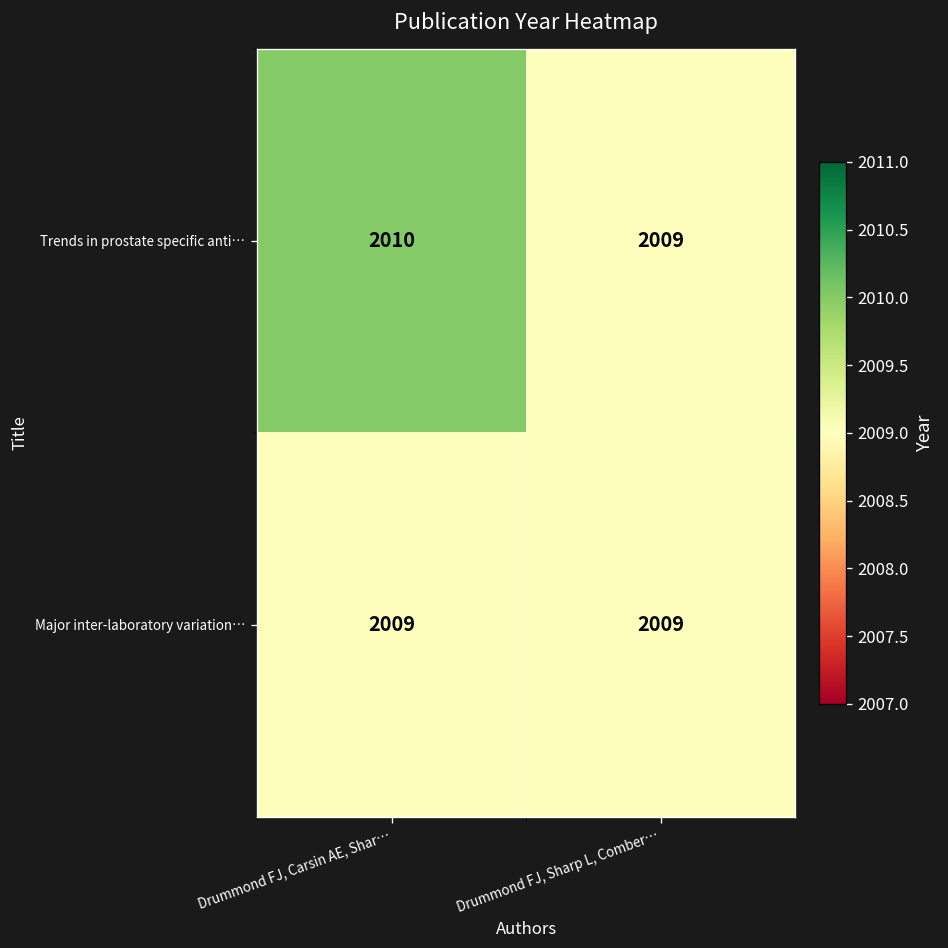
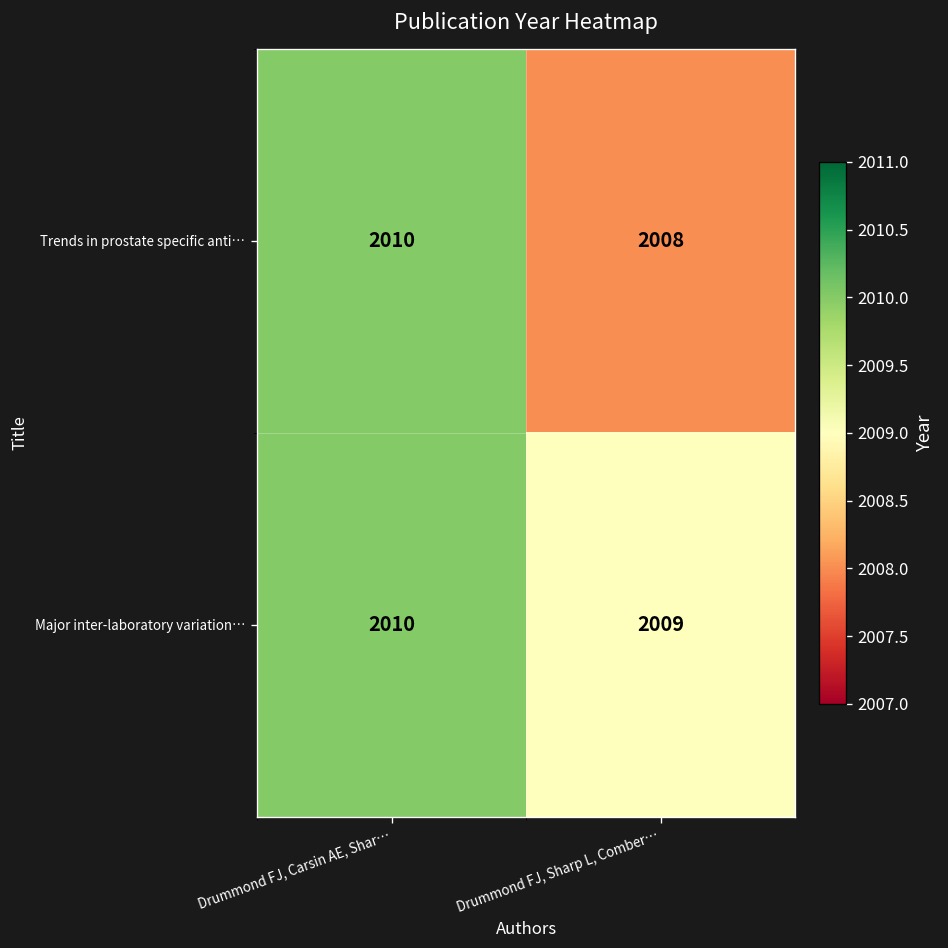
  {
    "Trends in prostate specific anti…": {
      "Drummond FJ, Carsin AE, Shar…": 2010,
-     "Drummond FJ, Sharp L, Comber…": 2009
+     "Drummond FJ, Sharp L, Comber…": 2008
    },
    "Major inter-laboratory variation…": {
-     "Drummond FJ, Carsin AE, Shar…": 2009,
+     "Drummond FJ, Carsin AE, Shar…": 2010,
      "Drummond FJ, Sharp L, Comber…": 2009
    }
  }
